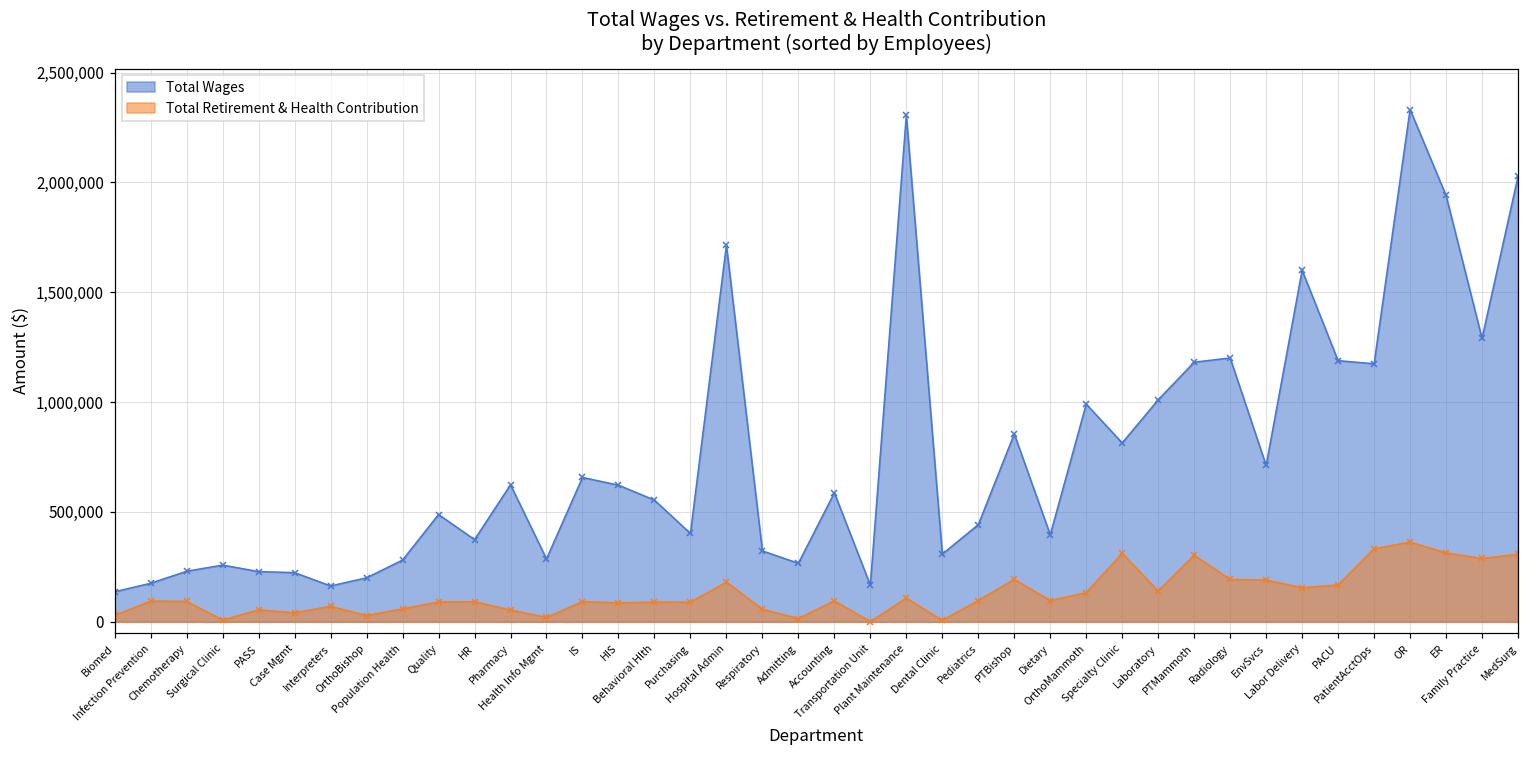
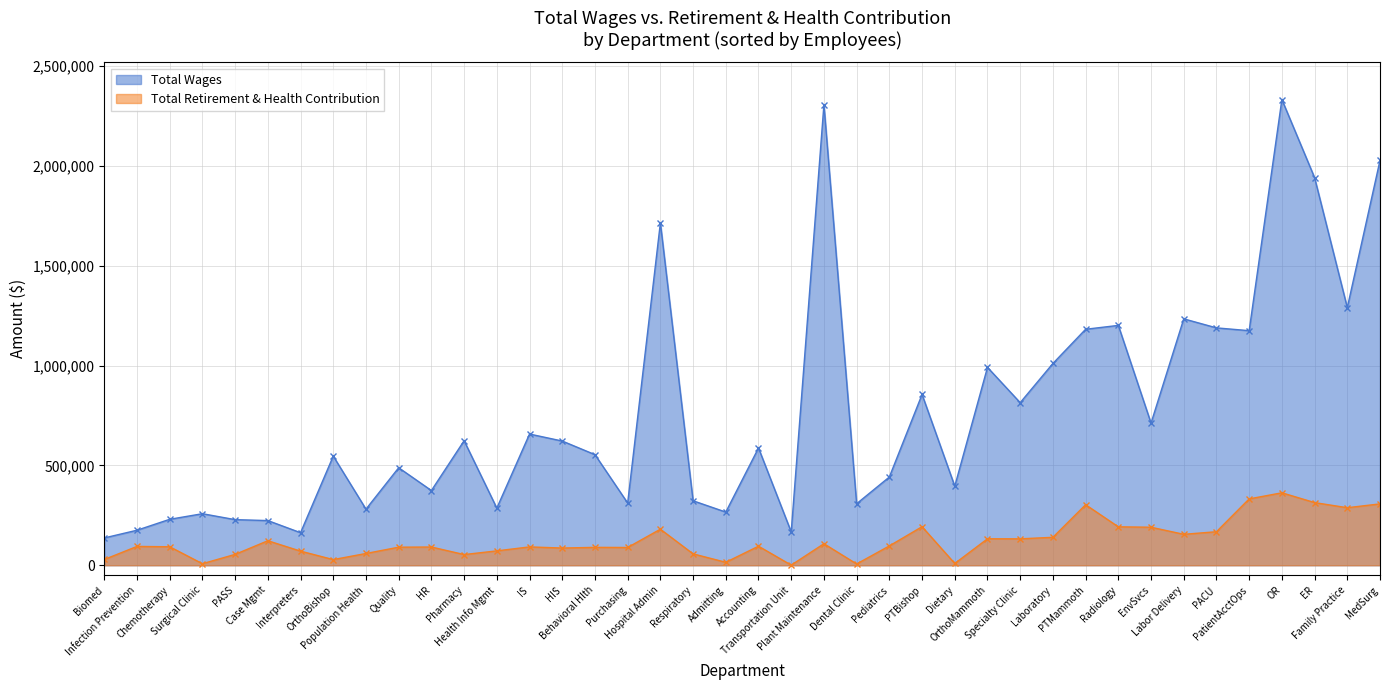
  {
    "Total Wages": {
      "Biomed": "140,000",
      "Infection Prevention": "180,000",
      "Chemotherapy": "230,000",
      "Surgical Clinic": "260,000",
      "PASS": "230,000",
      "Case Mgmt": "220,000",
      "Interpreters": "160,000",
-     "OrthoBishop": "200,000",
+     "OrthoBishop": "550,000",
      "Population Health": "280,000",
      "Quality": "490,000",
      "HR": "370,000",
      "Pharmacy": "620,000",
      "Health Info Mgmt": "290,000",
      "IS": "660,000",
      "HIS": "620,000",
      "Behavioral Hlth": "550,000",
-     "Purchasing": "400,000",
+     "Purchasing": "310,000",
      "Hospital Admin": "1,710,000",
      "Respiratory": "320,000",
      "Admitting": "270,000",
      "Accounting": "590,000",
      "Transportation Unit": "170,000",
      "Plant Maintenance": "2,310,000",
      "Dental Clinic": "310,000",
      "Pediatrics": "440,000",
      "PTBishop": "860,000",
      "Dietary": "400,000",
      "OrthoMammoth": "990,000",
      "Specialty Clinic": "810,000",
      "Laboratory": "1,010,000",
      "PTMammoth": "1,180,000",
      "Radiology": "1,200,000",
      "EnvSvcs": "710,000",
-     "Labor Delivery": "1,600,000",
+     "Labor Delivery": "1,230,000",
      "PACU": "1,190,000",
      "PatientAcctOps": "1,170,000",
      "OR": "2,330,000",
      "ER": "1,940,000",
      "Family Practice": "1,290,000",
      "MedSurg": "2,030,000"
    },
    "Total Retirement & Health Contribution": {
      "Biomed": "30,000",
      "Infection Prevention": "90,000",
      "Chemotherapy": "90,000",
      "Surgical Clinic": "10,000",
      "PASS": "50,000",
-     "Case Mgmt": "40,000",
+     "Case Mgmt": "120,000",
      "Interpreters": "70,000",
      "OrthoBishop": "30,000",
      "Population Health": "60,000",
      "Quality": "90,000",
      "HR": "90,000",
      "Pharmacy": "50,000",
-     "Health Info Mgmt": "20,000",
+     "Health Info Mgmt": "70,000",
      "IS": "90,000",
      "HIS": "90,000",
      "Behavioral Hlth": "90,000",
      "Purchasing": "90,000",
      "Hospital Admin": "180,000",
      "Respiratory": "60,000",
      "Admitting": "10,000",
      "Accounting": "100,000",
      "Transportation Unit": "0",
      "Plant Maintenance": "110,000",
      "Dental Clinic": "10,000",
      "Pediatrics": "100,000",
      "PTBishop": "190,000",
-     "Dietary": "100,000",
+     "Dietary": "10,000",
      "OrthoMammoth": "130,000",
-     "Specialty Clinic": "310,000",
+     "Specialty Clinic": "130,000",
      "Laboratory": "140,000",
      "PTMammoth": "300,000",
      "Radiology": "190,000",
      "EnvSvcs": "190,000",
      "Labor Delivery": "150,000",
      "PACU": "170,000",
      "PatientAcctOps": "330,000",
      "OR": "360,000",
      "ER": "310,000",
      "Family Practice": "290,000",
      "MedSurg": "310,000"
    }
  }
